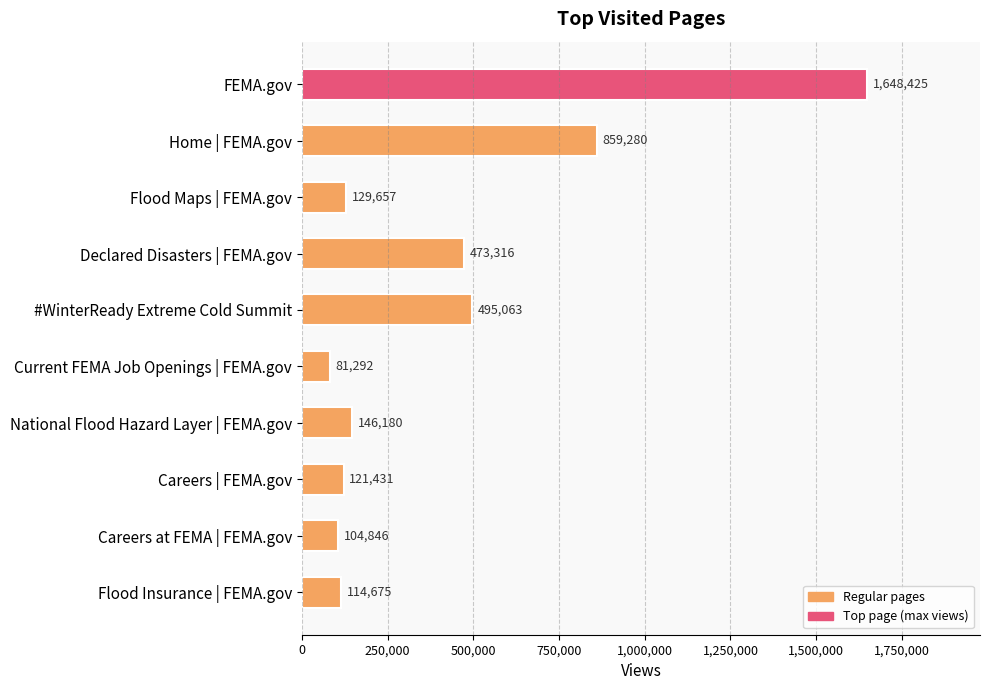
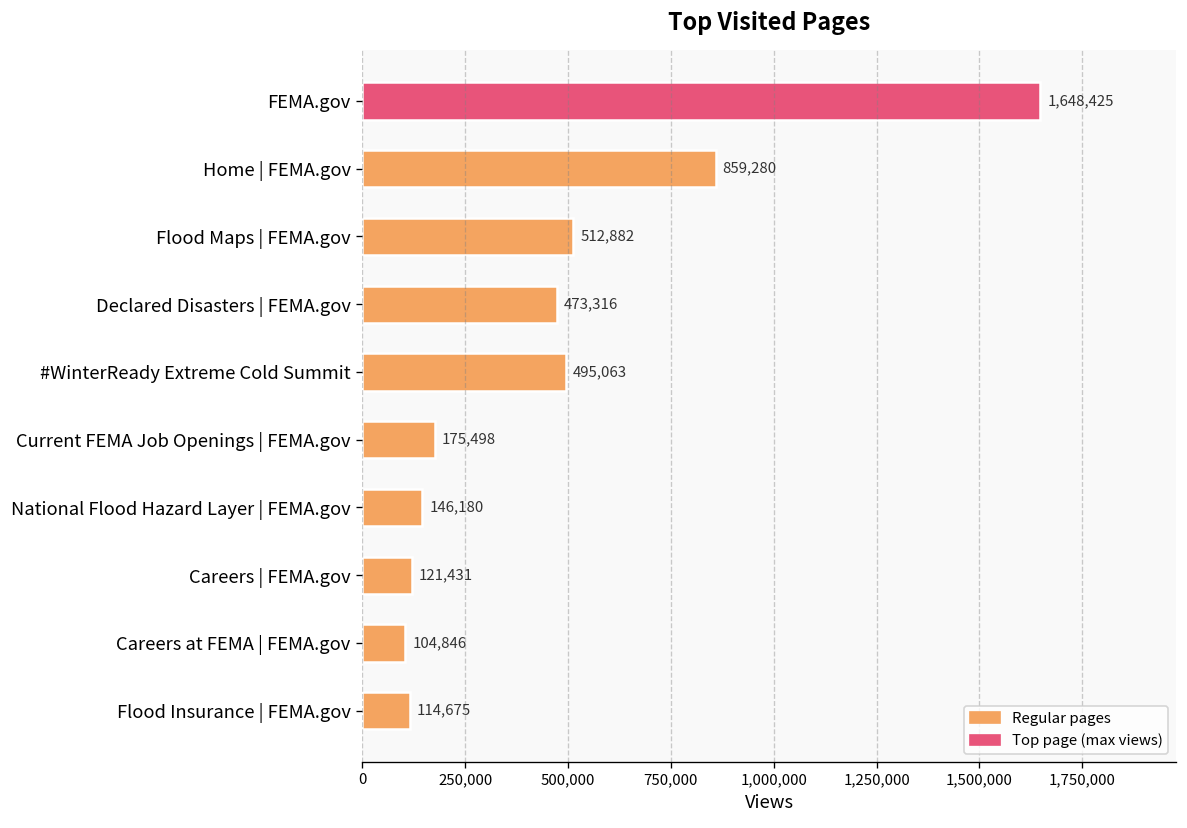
  {
    "FEMA.gov": "1,648,425",
    "Home | FEMA.gov": "859,280",
-   "Flood Maps | FEMA.gov": "129,657",
+   "Flood Maps | FEMA.gov": "512,882",
    "Declared Disasters | FEMA.gov": "473,316",
    "#WinterReady Extreme Cold Summit": "495,063",
-   "Current FEMA Job Openings | FEMA.gov": "81,292",
+   "Current FEMA Job Openings | FEMA.gov": "175,498",
    "National Flood Hazard Layer | FEMA.gov": "146,180",
    "Careers | FEMA.gov": "121,431",
    "Careers at FEMA | FEMA.gov": "104,846",
    "Flood Insurance | FEMA.gov": "114,675"
  }
